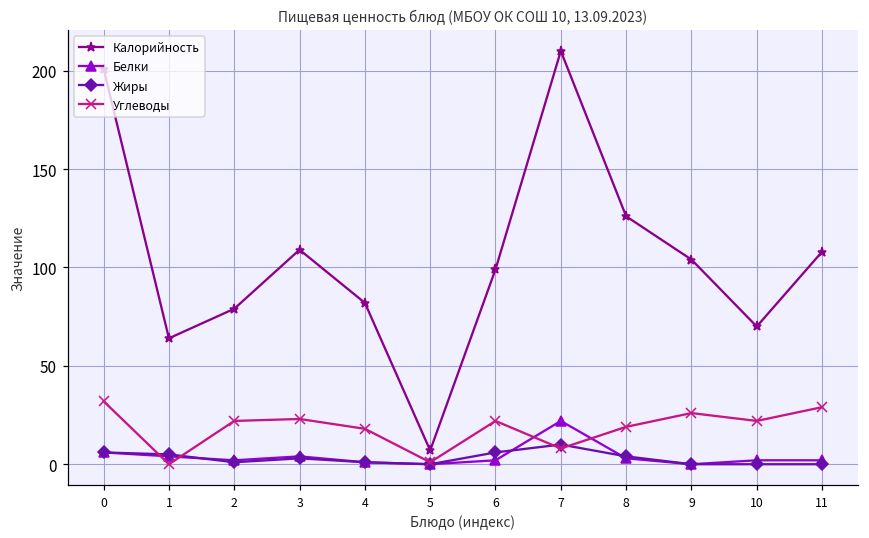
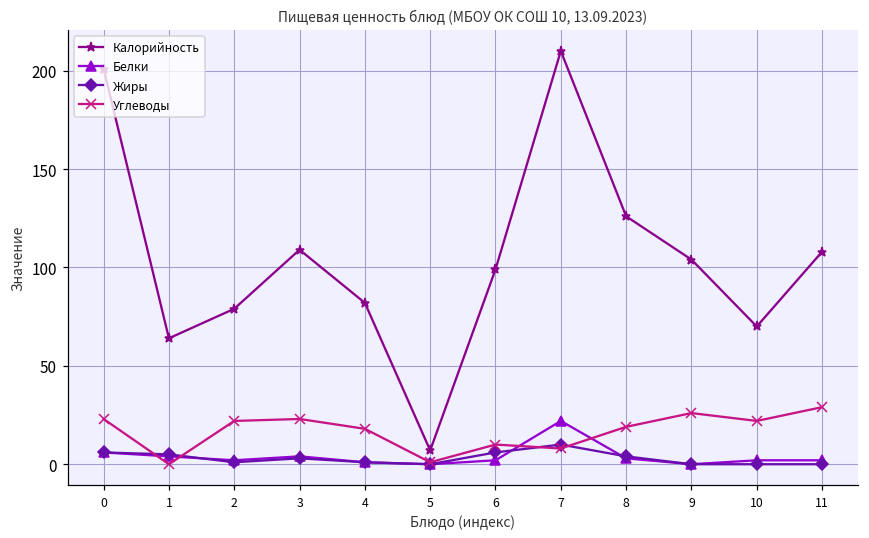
  {
    "Углеводы": {
-     "0": 32,
+     "0": 23,
      "1": 0,
      "2": 22,
      "3": 23,
      "4": 18,
-     "6": 22,
+     "6": 10,
      "7": 8,
      "8": 19,
      "9": 26,
      "10": 22,
      "11": 29
    }
  }
